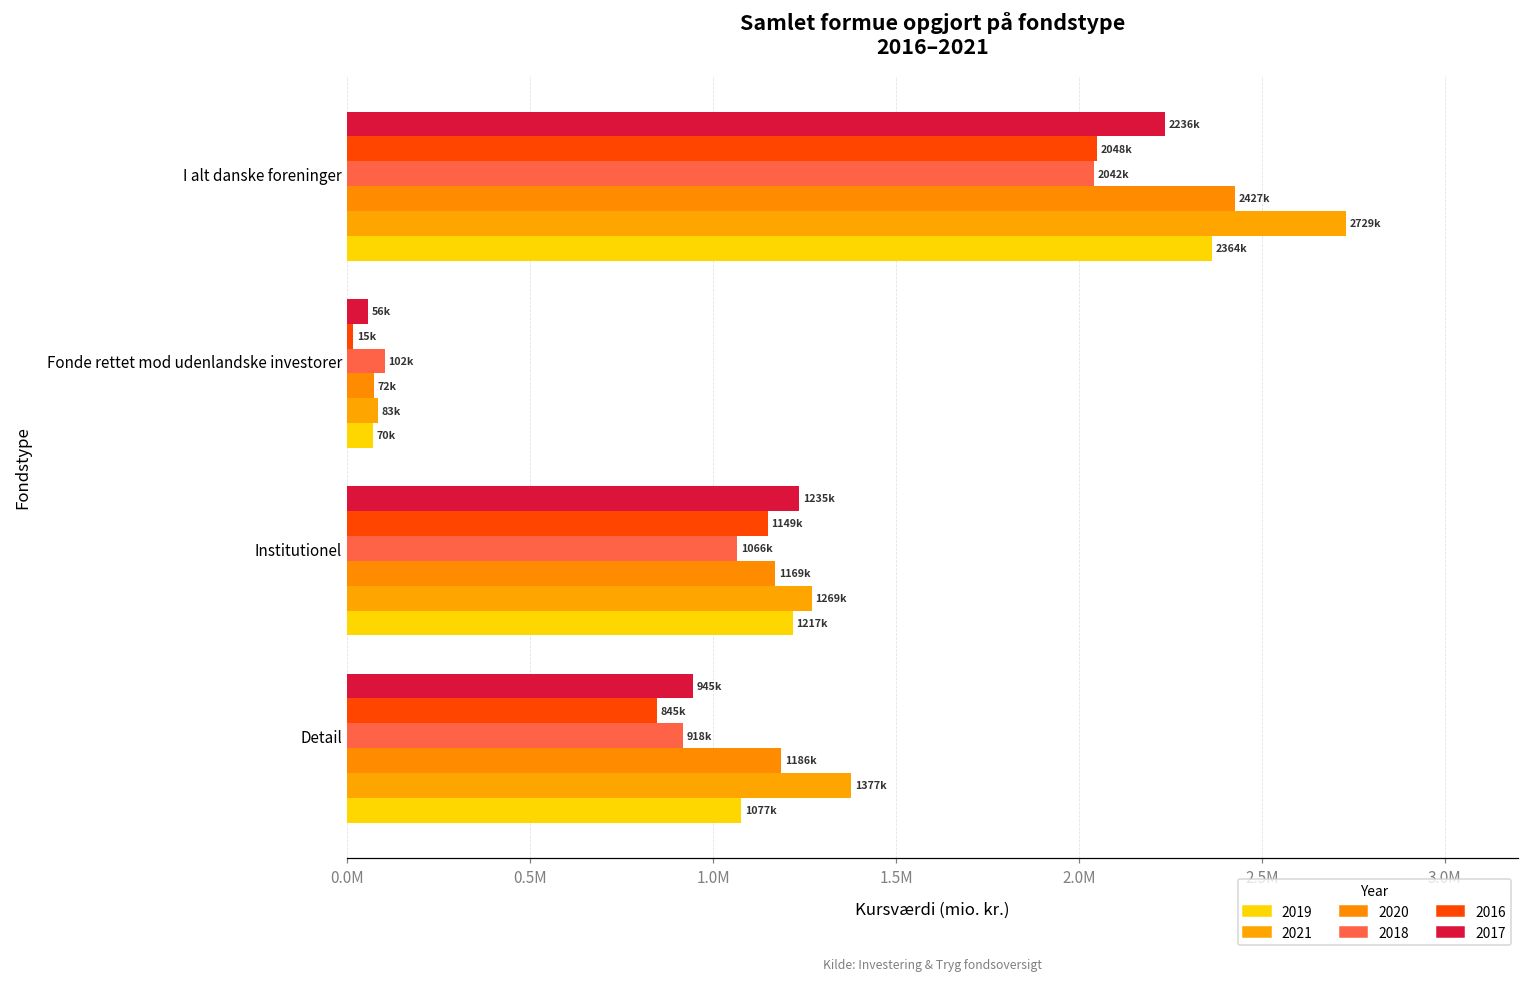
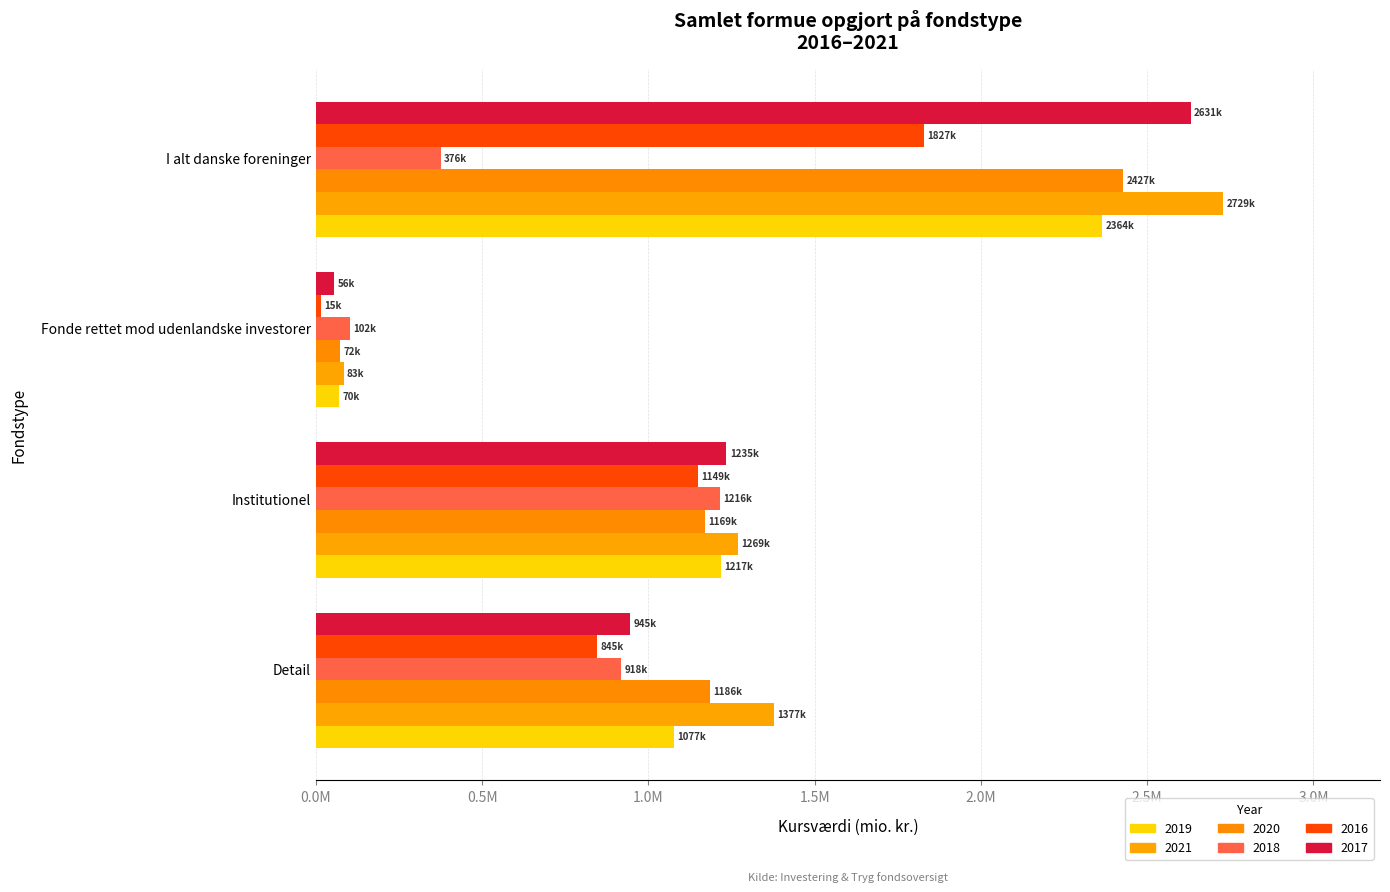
  {
    "2018": {
-     "I alt danske foreninger": "2042k",
+     "I alt danske foreninger": "376k",
      "Fonde rettet mod udenlandske investorer": "102k",
-     "Institutionel": "1066k",
+     "Institutionel": "1216k",
      "Detail": "918k"
    },
    "2016": {
-     "I alt danske foreninger": "2048k",
+     "I alt danske foreninger": "1827k",
      "Fonde rettet mod udenlandske investorer": "15k",
      "Institutionel": "1149k",
      "Detail": "845k"
    },
    "2017": {
-     "I alt danske foreninger": "2236k",
+     "I alt danske foreninger": "2631k",
      "Fonde rettet mod udenlandske investorer": "56k",
      "Institutionel": "1235k",
      "Detail": "945k"
    }
  }
